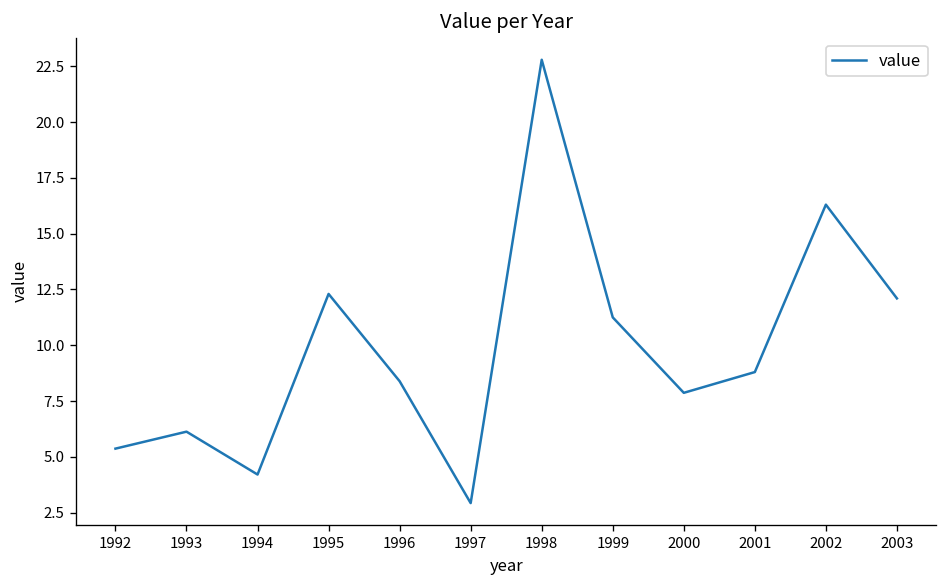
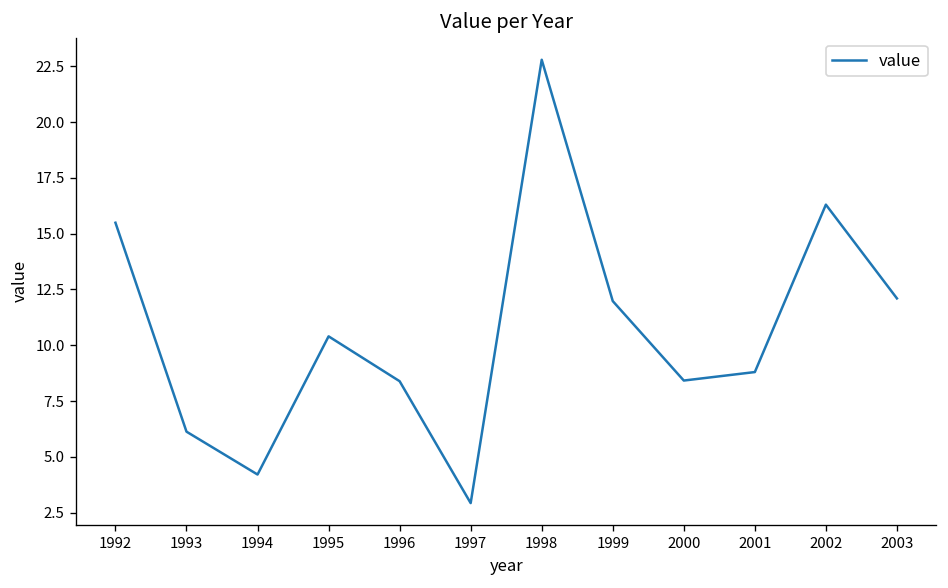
  {
-   "1992": 5.4,
+   "1992": 15.5,
    "1993": 6.1,
    "1994": 4.2,
-   "1995": 12.3,
+   "1995": 10.4,
    "1996": 8.4,
    "1997": 2.9,
    "1998": 22.8,
-   "1999": 11.3,
-   "2000": 7.9,
+   "1999": 12.0,
+   "2000": 8.4,
    "2001": 8.8,
    "2002": 16.3,
    "2003": 12.1
  }
